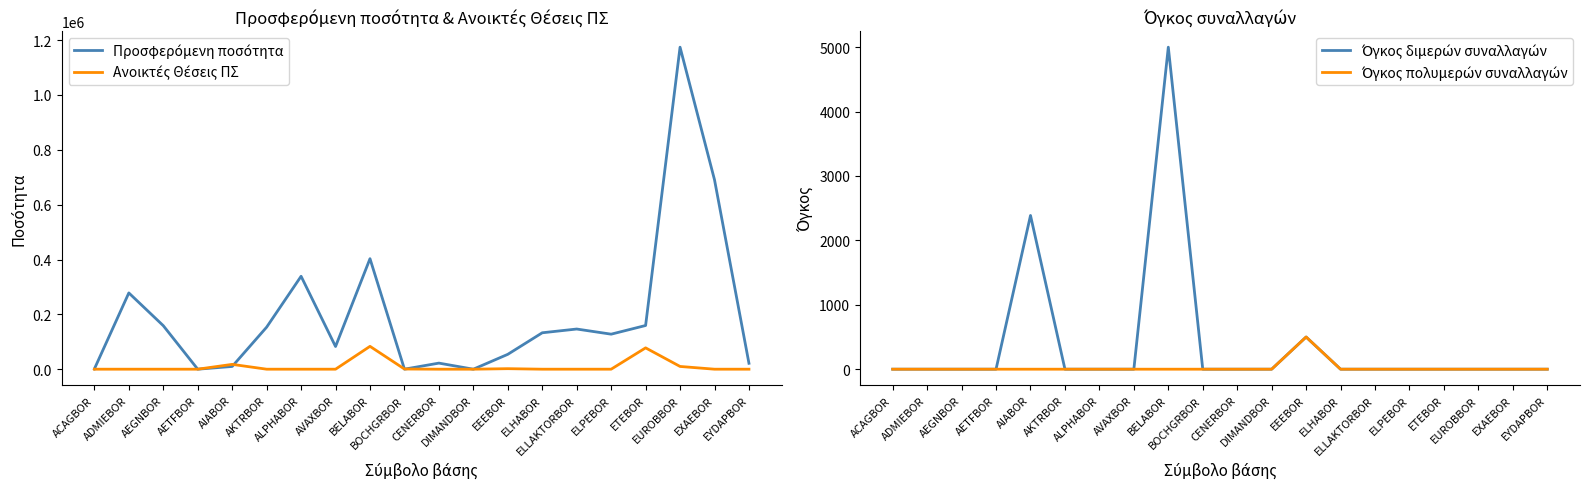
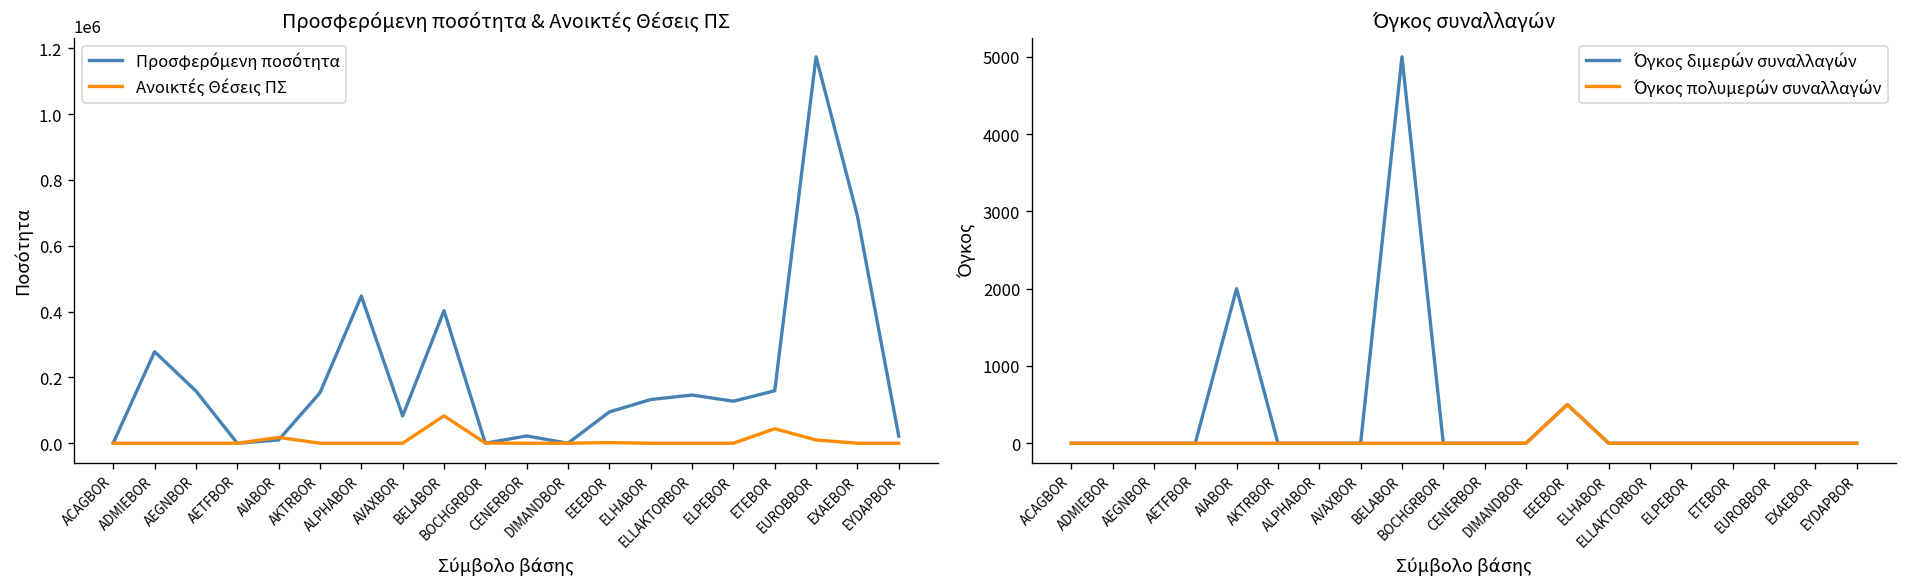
  {
    "Προσφερόμενη ποσότητα & Ανοικτές Θέσεις ΠΣ": {
      "Προσφερόμενη ποσότητα": {
        "ADMIEBOR": 280000,
        "AEGNBOR": 160000,
        "AKTRBOR": 150000,
-       "ALPHABOR": 340000,
+       "ALPHABOR": 450000,
        "AVAXBOR": 80000,
        "BELABOR": 400000,
        "CENERBOR": 20000,
-       "EEEBOR": 50000,
+       "EEEBOR": 100000,
        "ELHABOR": 130000,
        "ELLAKTORBOR": 150000,
        "ELPEBOR": 130000,
        "ETEBOR": 160000,
        "EUROBBOR": 1170000,
        "EXAEBOR": 690000,
        "EYDAPBOR": 20000
      },
      "Ανοικτές Θέσεις ΠΣ": {
        "ADMIEBOR": 0,
        "AEGNBOR": 0,
        "AKTRBOR": 0,
        "ALPHABOR": 0,
        "AVAXBOR": 0,
        "BELABOR": 80000,
        "CENERBOR": 0,
        "EEEBOR": 0,
        "ELHABOR": 0,
        "ELLAKTORBOR": 0,
        "ELPEBOR": 0,
-       "ETEBOR": 80000,
+       "ETEBOR": 40000,
        "EUROBBOR": 10000,
        "EXAEBOR": 0,
        "EYDAPBOR": 0
      }
    },
    "Όγκος συναλλαγών": {
      "Όγκος διμερών συναλλαγών": {
-       "AIABOR": 2400,
+       "AIABOR": 2000,
        "BELABOR": 5000
      },
      "Όγκος πολυμερών συναλλαγών": {
        "AIABOR": 0,
        "BELABOR": 0
      }
    }
  }
